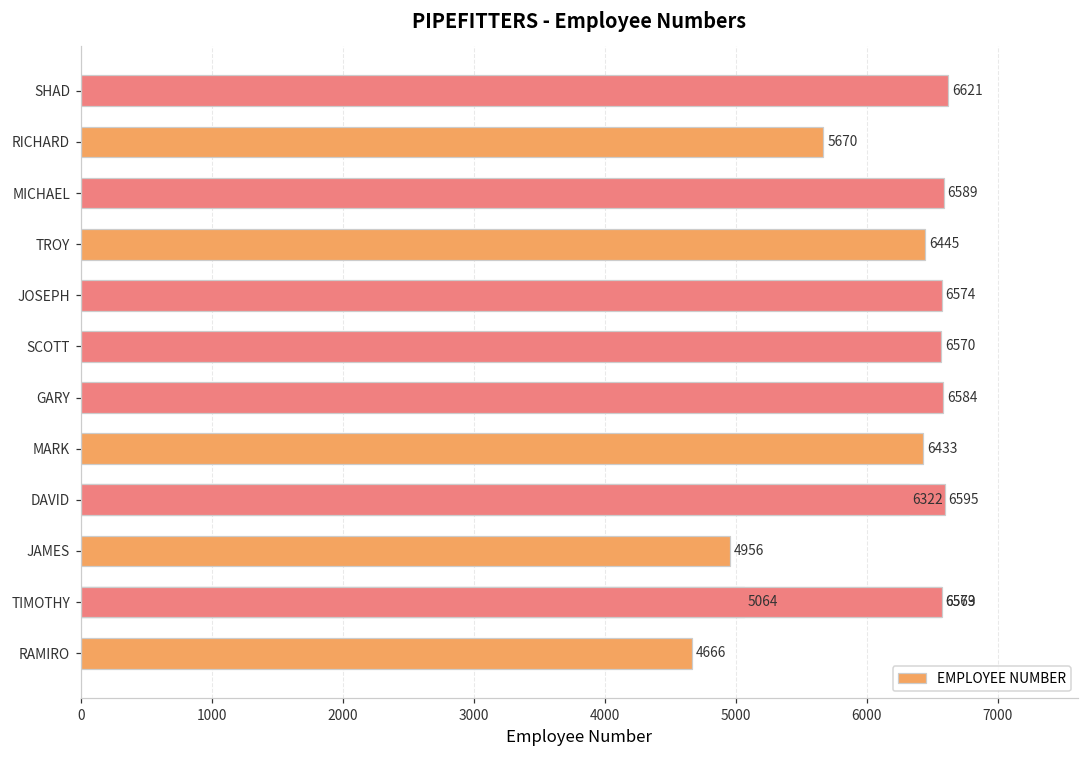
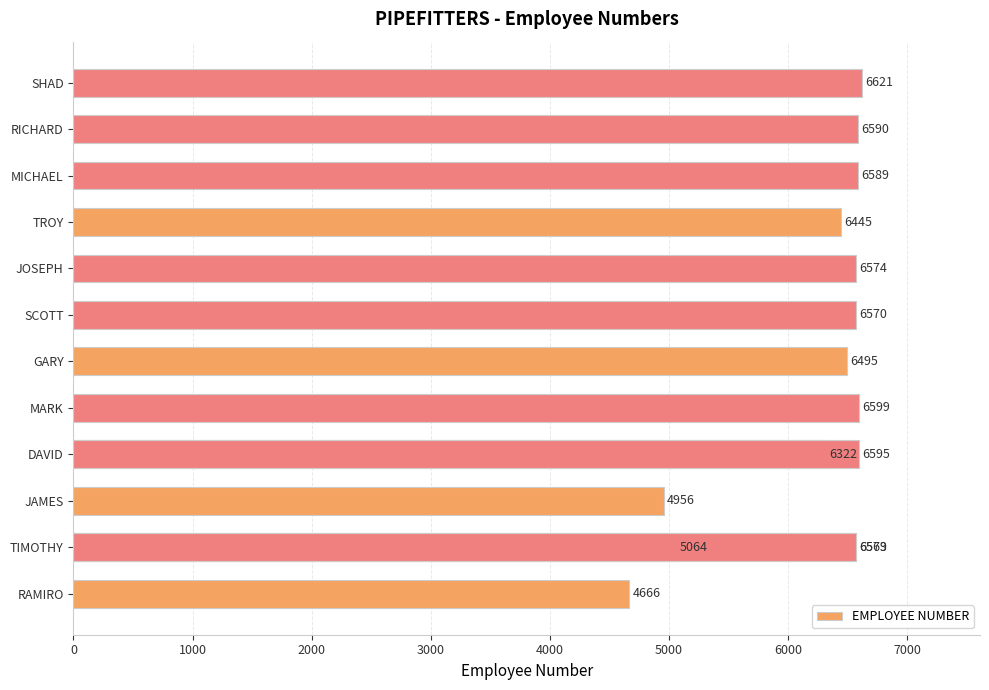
  {
    "SHAD": 6621,
-   "RICHARD": 5670,
+   "RICHARD": 6590,
    "MICHAEL": 6589,
    "TROY": 6445,
    "JOSEPH": 6574,
    "SCOTT": 6570,
-   "GARY": 6584,
-   "MARK": 6433,
+   "GARY": 6495,
+   "MARK": 6599,
    "JAMES": 4956,
    "RAMIRO": 4666
  }
